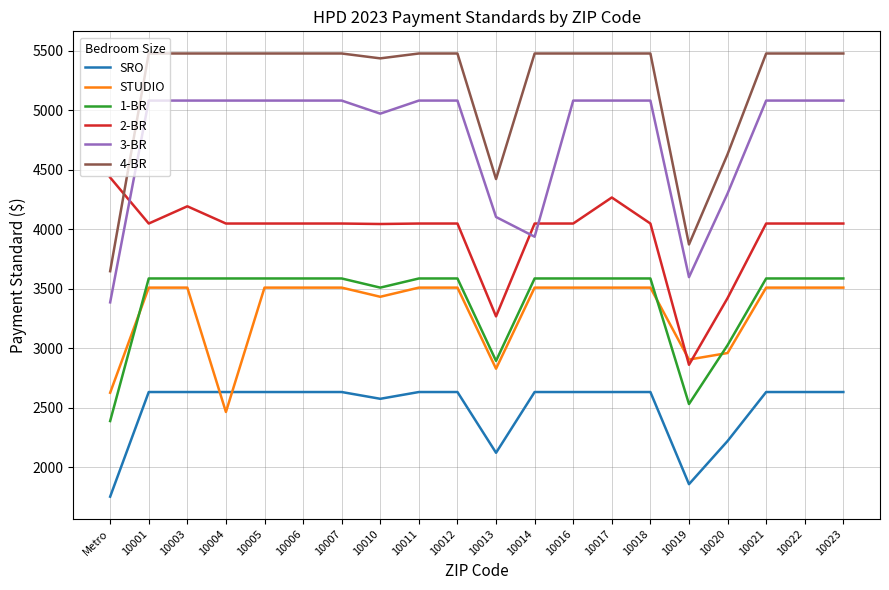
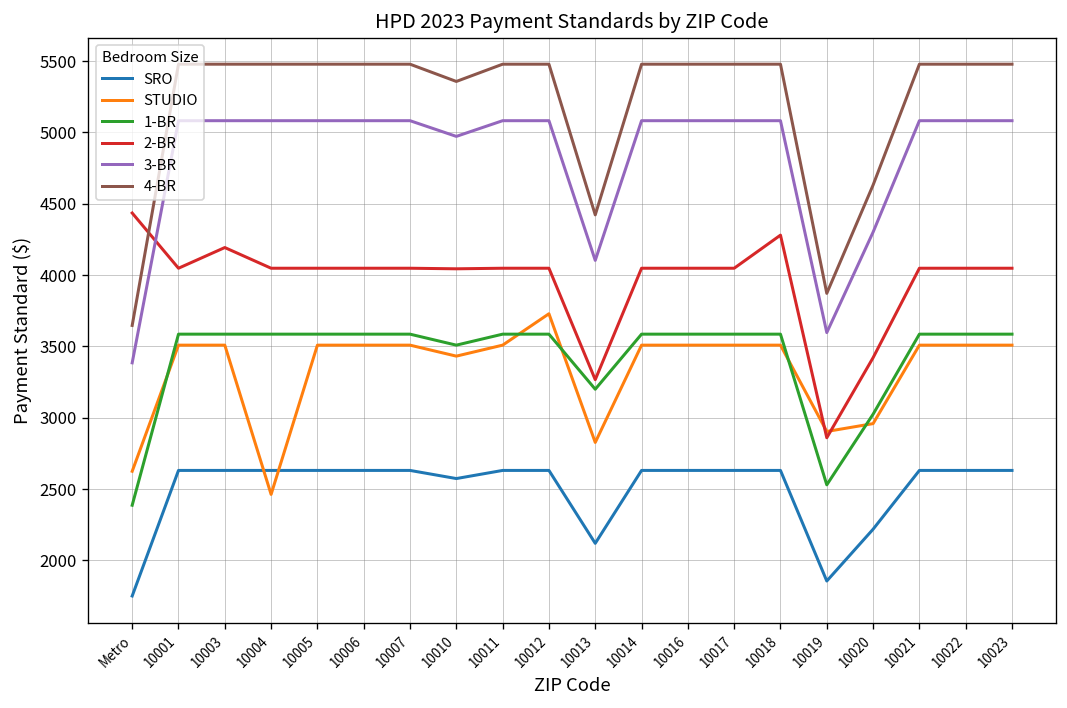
  {
    "SRO": {
      "Metro": 1750,
      "10001": 2630,
      "10003": 2630,
      "10004": 2630,
      "10005": 2630,
      "10006": 2630,
      "10007": 2630,
      "10010": 2570,
      "10011": 2630,
      "10012": 2630,
      "10013": 2120,
      "10014": 2630,
      "10016": 2630,
      "10017": 2630,
      "10018": 2630,
      "10019": 1860,
      "10020": 2220,
      "10021": 2630,
      "10022": 2630,
      "10023": 2630
    },
    "STUDIO": {
      "Metro": 2630,
      "10001": 3510,
      "10003": 3510,
      "10004": 2460,
      "10005": 3510,
      "10006": 3510,
      "10007": 3510,
      "10010": 3430,
      "10011": 3510,
-     "10012": 3510,
+     "10012": 3730,
      "10013": 2830,
      "10014": 3510,
      "10016": 3510,
      "10017": 3510,
      "10018": 3510,
      "10019": 2900,
      "10020": 2960,
      "10021": 3510,
      "10022": 3510,
      "10023": 3510
    },
    "1-BR": {
      "Metro": 2390,
      "10001": 3590,
      "10003": 3590,
      "10004": 3590,
      "10005": 3590,
      "10006": 3590,
      "10007": 3590,
      "10010": 3510,
      "10011": 3590,
      "10012": 3590,
-     "10013": 2890,
+     "10013": 3200,
      "10014": 3590,
      "10016": 3590,
      "10017": 3590,
      "10018": 3590,
      "10019": 2530,
      "10020": 3030,
      "10021": 3590,
      "10022": 3590,
      "10023": 3590
    },
    "2-BR": {
      "Metro": 4440,
      "10001": 4050,
      "10003": 4190,
      "10004": 4050,
      "10005": 4050,
      "10006": 4050,
      "10007": 4050,
      "10010": 4040,
      "10011": 4050,
      "10012": 4050,
      "10013": 3270,
      "10014": 4050,
      "10016": 4050,
-     "10017": 4270,
-     "10018": 4050,
+     "10017": 4050,
+     "10018": 4280,
      "10019": 2860,
      "10020": 3420,
      "10021": 4050,
      "10022": 4050,
      "10023": 4050
    },
    "3-BR": {
      "Metro": 3390,
      "10003": 5080,
      "10004": 5080,
      "10005": 5080,
      "10006": 5080,
      "10007": 5080,
      "10010": 4970,
      "10011": 5080,
      "10012": 5080,
      "10013": 4100,
-     "10014": 3940,
+     "10014": 5080,
      "10016": 5080,
      "10017": 5080,
      "10018": 5080,
      "10019": 3600,
      "10020": 4300,
      "10021": 5080,
      "10022": 5080,
      "10023": 5080
    },
    "4-BR": {
      "Metro": 3650,
      "10003": 5480,
      "10004": 5480,
      "10005": 5480,
      "10006": 5480,
      "10007": 5480,
-     "10010": 5440,
+     "10010": 5360,
      "10011": 5480,
      "10012": 5480,
      "10013": 4420,
      "10014": 5480,
      "10016": 5480,
      "10017": 5480,
      "10018": 5480,
      "10019": 3870,
      "10020": 4630,
      "10021": 5480,
      "10022": 5480,
      "10023": 5480
    }
  }
